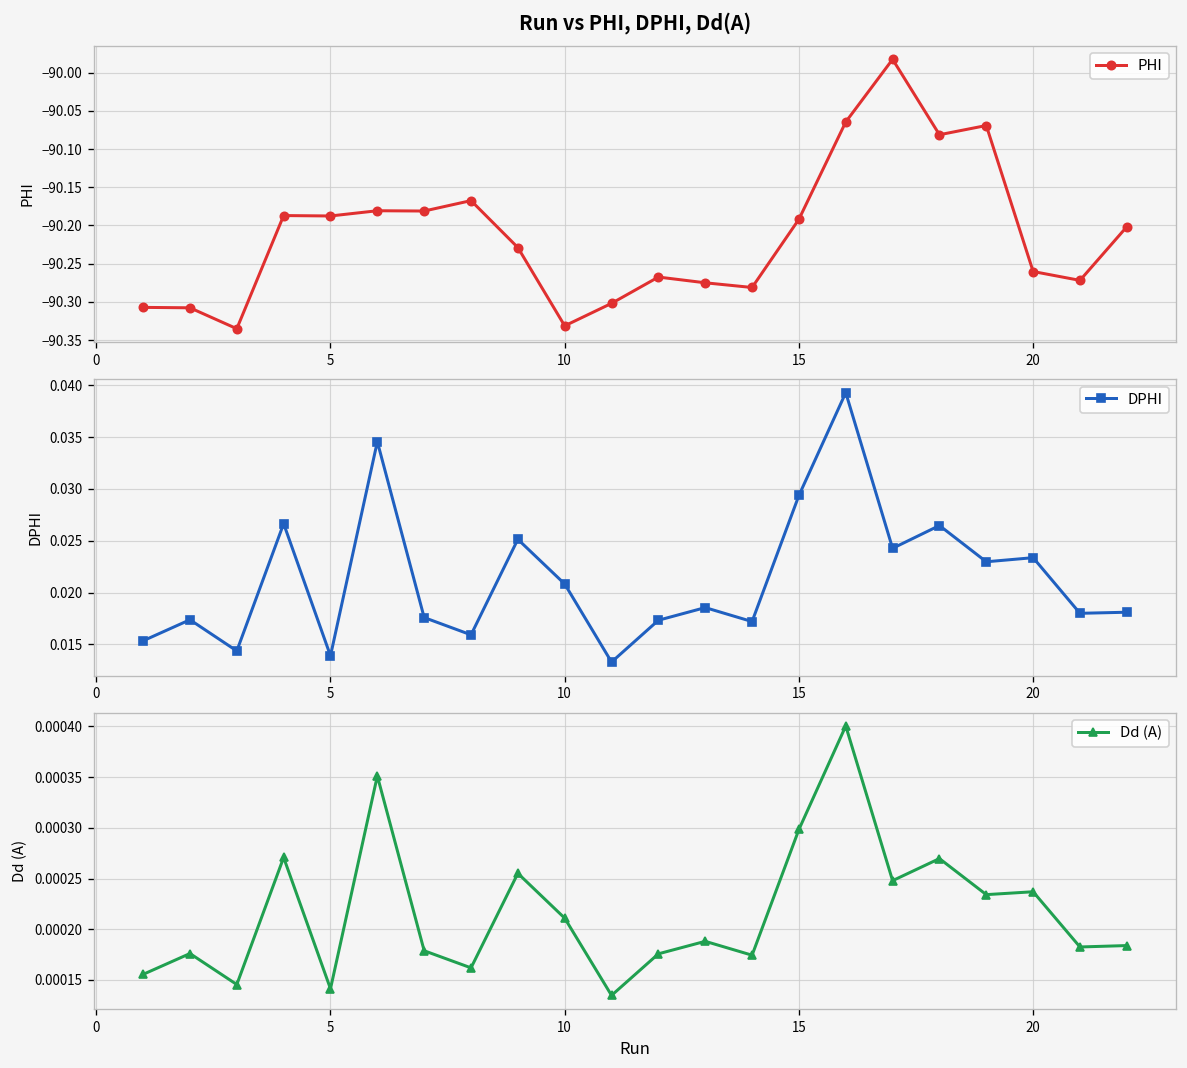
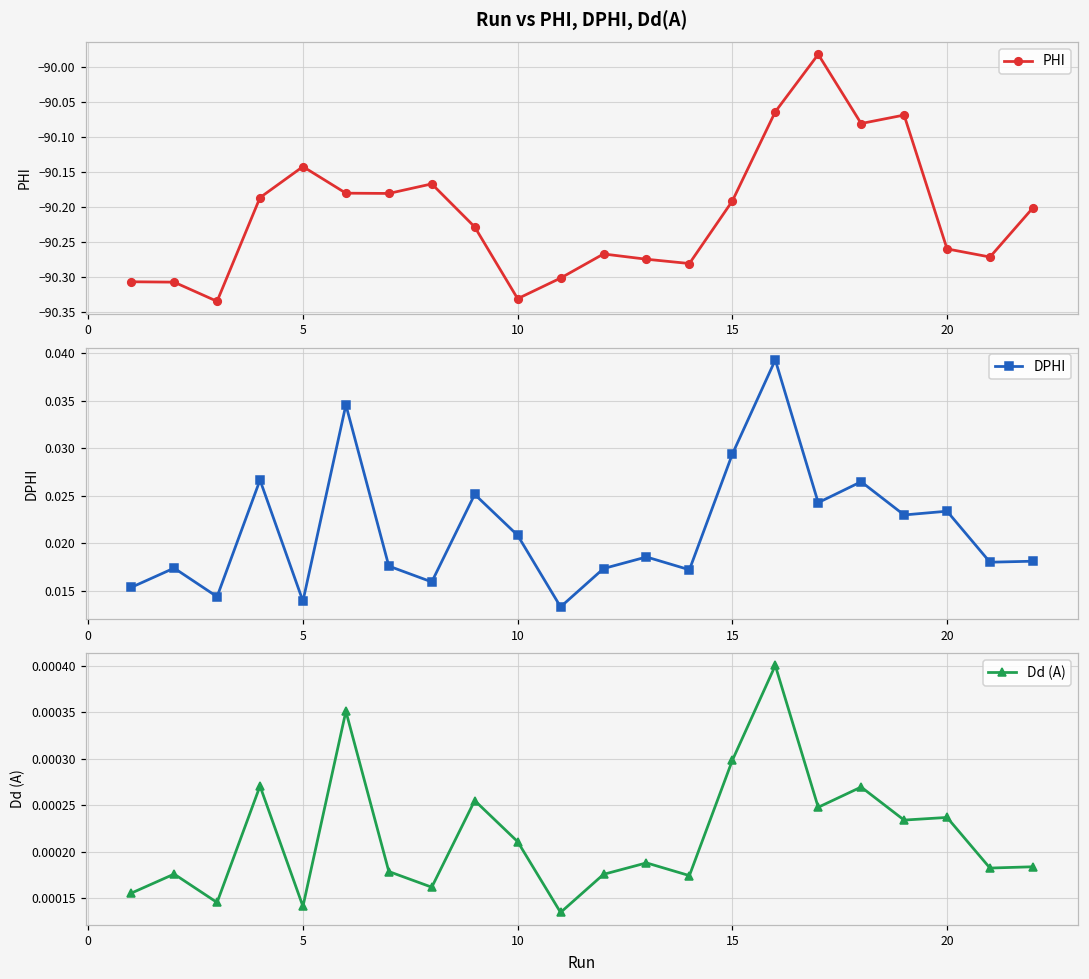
  {
    "Run vs PHI, DPHI, Dd(A)": {
-     "5": -90.19,
+     "5": -90.14,
      "10": -90.33,
      "15": -90.19,
      "20": -90.26
    }
  }
